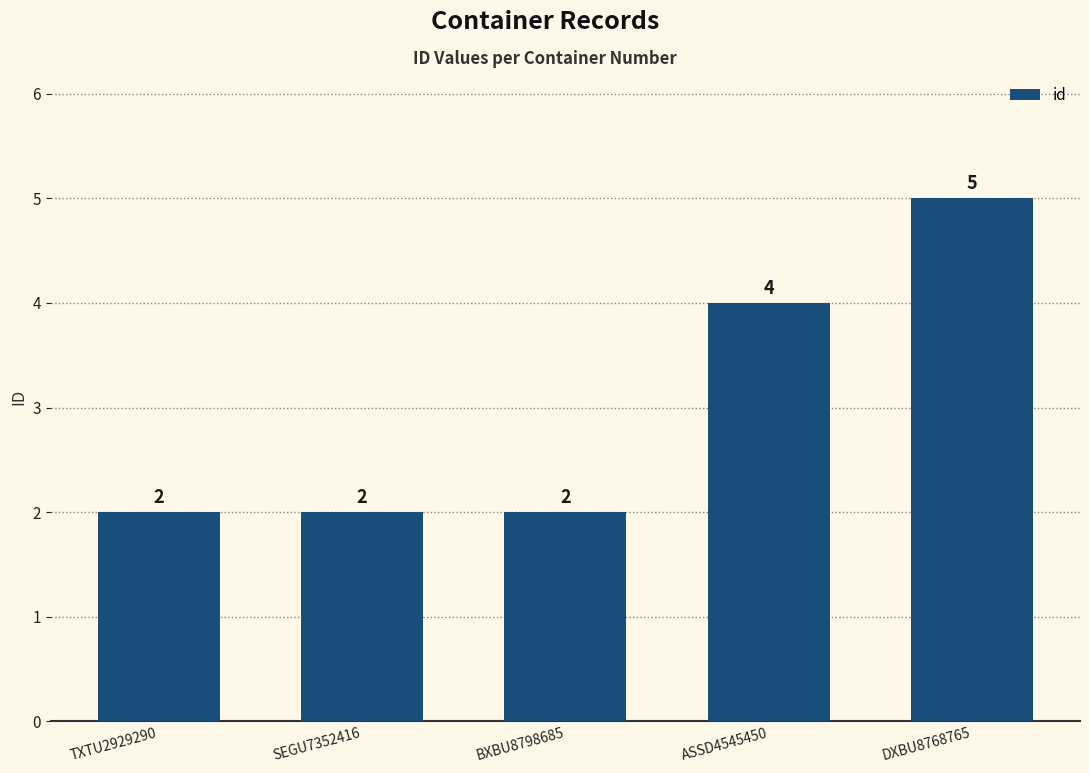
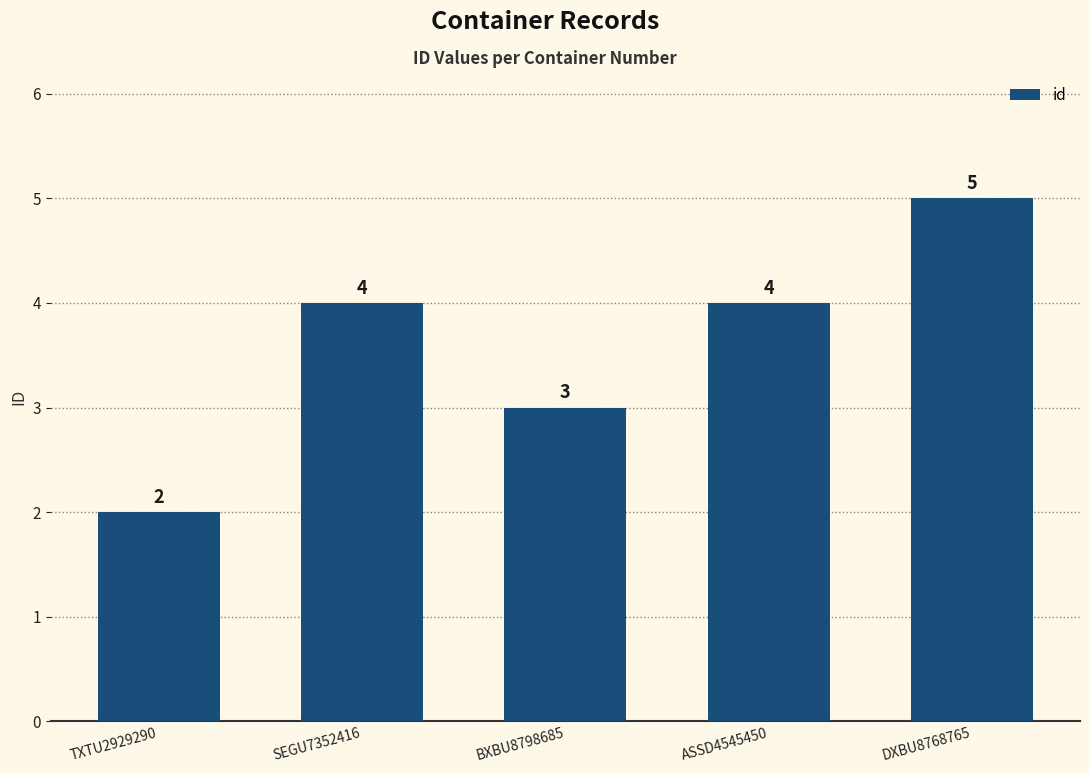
  {
    "TXTU2929290": 2,
-   "SEGU7352416": 2,
-   "BXBU8798685": 2,
+   "SEGU7352416": 4,
+   "BXBU8798685": 3,
    "ASSD4545450": 4,
    "DXBU8768765": 5
  }
